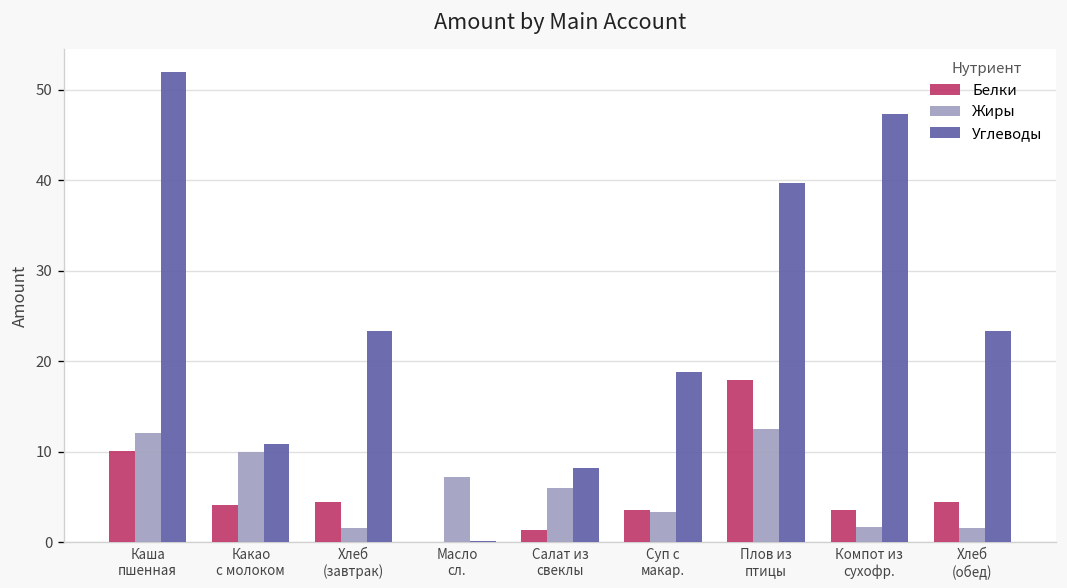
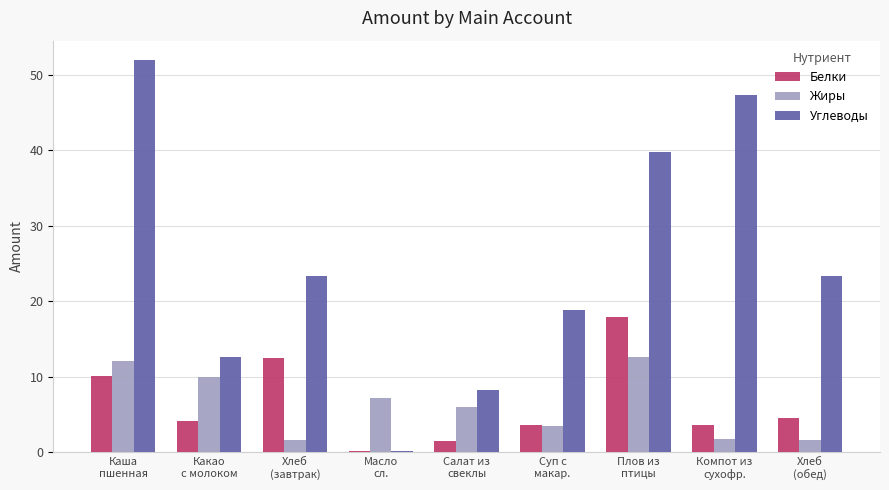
  {
    "Белки": {
      "Каша пшенная": 10,
      "Какао с молоком": 4,
-     "Хлеб (завтрак)": 4,
+     "Хлеб (завтрак)": 12,
      "Салат из свеклы": 1,
      "Суп с макар.": 4,
      "Плов из птицы": 18,
      "Компот из сухофр.": 4,
      "Хлеб (обед)": 4
    },
    "Жиры": {
      "Каша пшенная": 12,
      "Какао с молоком": 10,
      "Хлеб (завтрак)": 2,
      "Масло сл.": 7,
      "Салат из свеклы": 6,
      "Суп с макар.": 3,
      "Плов из птицы": 13,
      "Компот из сухофр.": 2,
      "Хлеб (обед)": 2
    },
    "Углеводы": {
      "Каша пшенная": 52,
-     "Какао с молоком": 11,
+     "Какао с молоком": 13,
      "Хлеб (завтрак)": 23,
      "Салат из свеклы": 8,
      "Суп с макар.": 19,
      "Плов из птицы": 40,
      "Компот из сухофр.": 47,
      "Хлеб (обед)": 23
    }
  }
